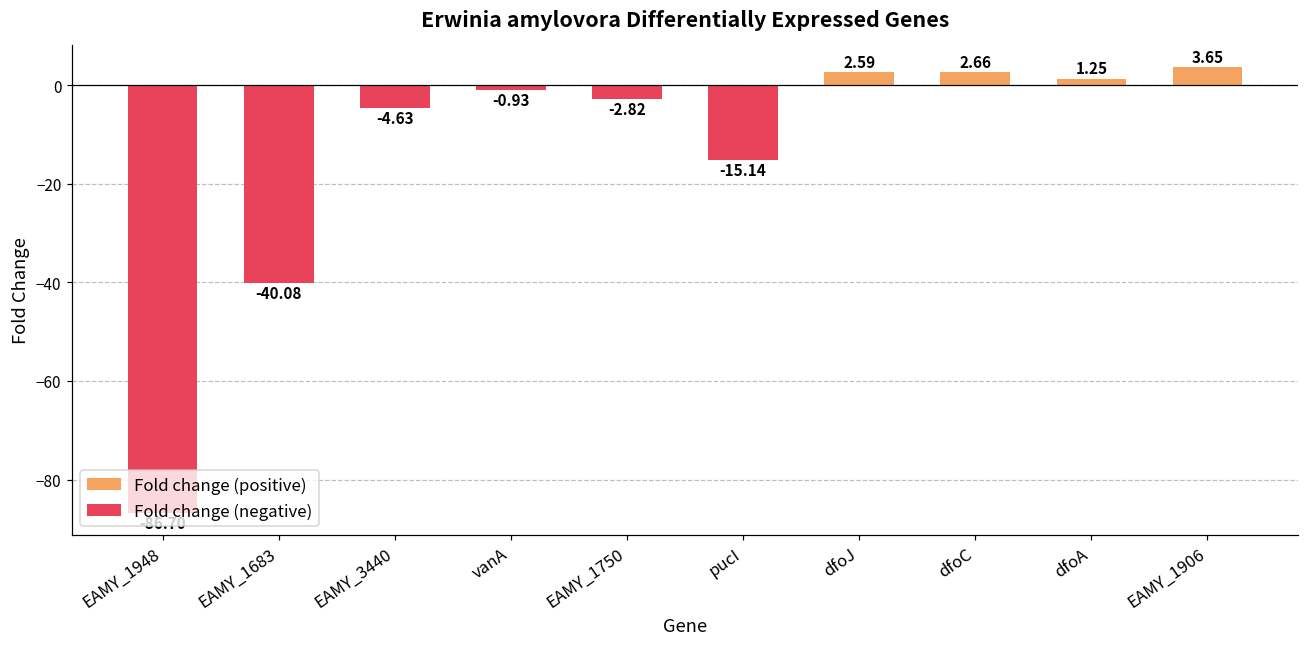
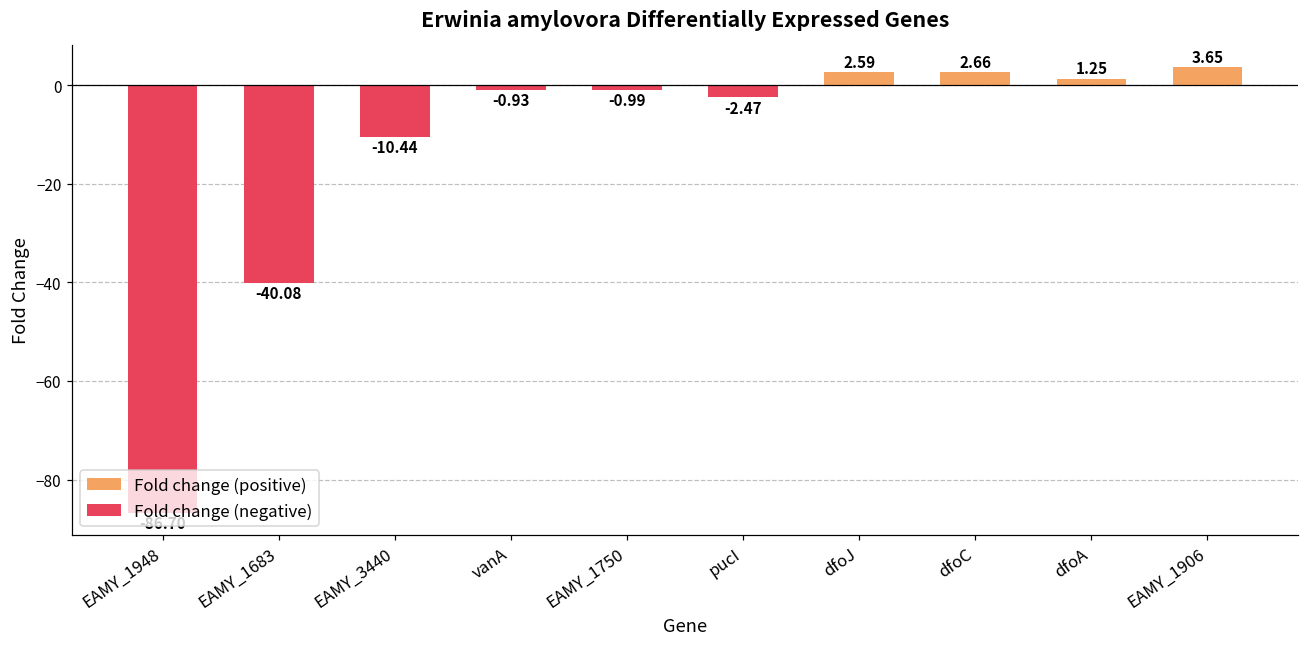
  {
    "EAMY_1683": -40.08,
-   "EAMY_3440": -4.63,
+   "EAMY_3440": -10.44,
    "vanA": -0.93,
-   "EAMY_1750": -2.82,
-   "pucI": -15.14,
+   "EAMY_1750": -0.99,
+   "pucI": -2.47,
    "dfoJ": 2.59,
    "dfoC": 2.66,
    "dfoA": 1.25,
    "EAMY_1906": 3.65
  }
